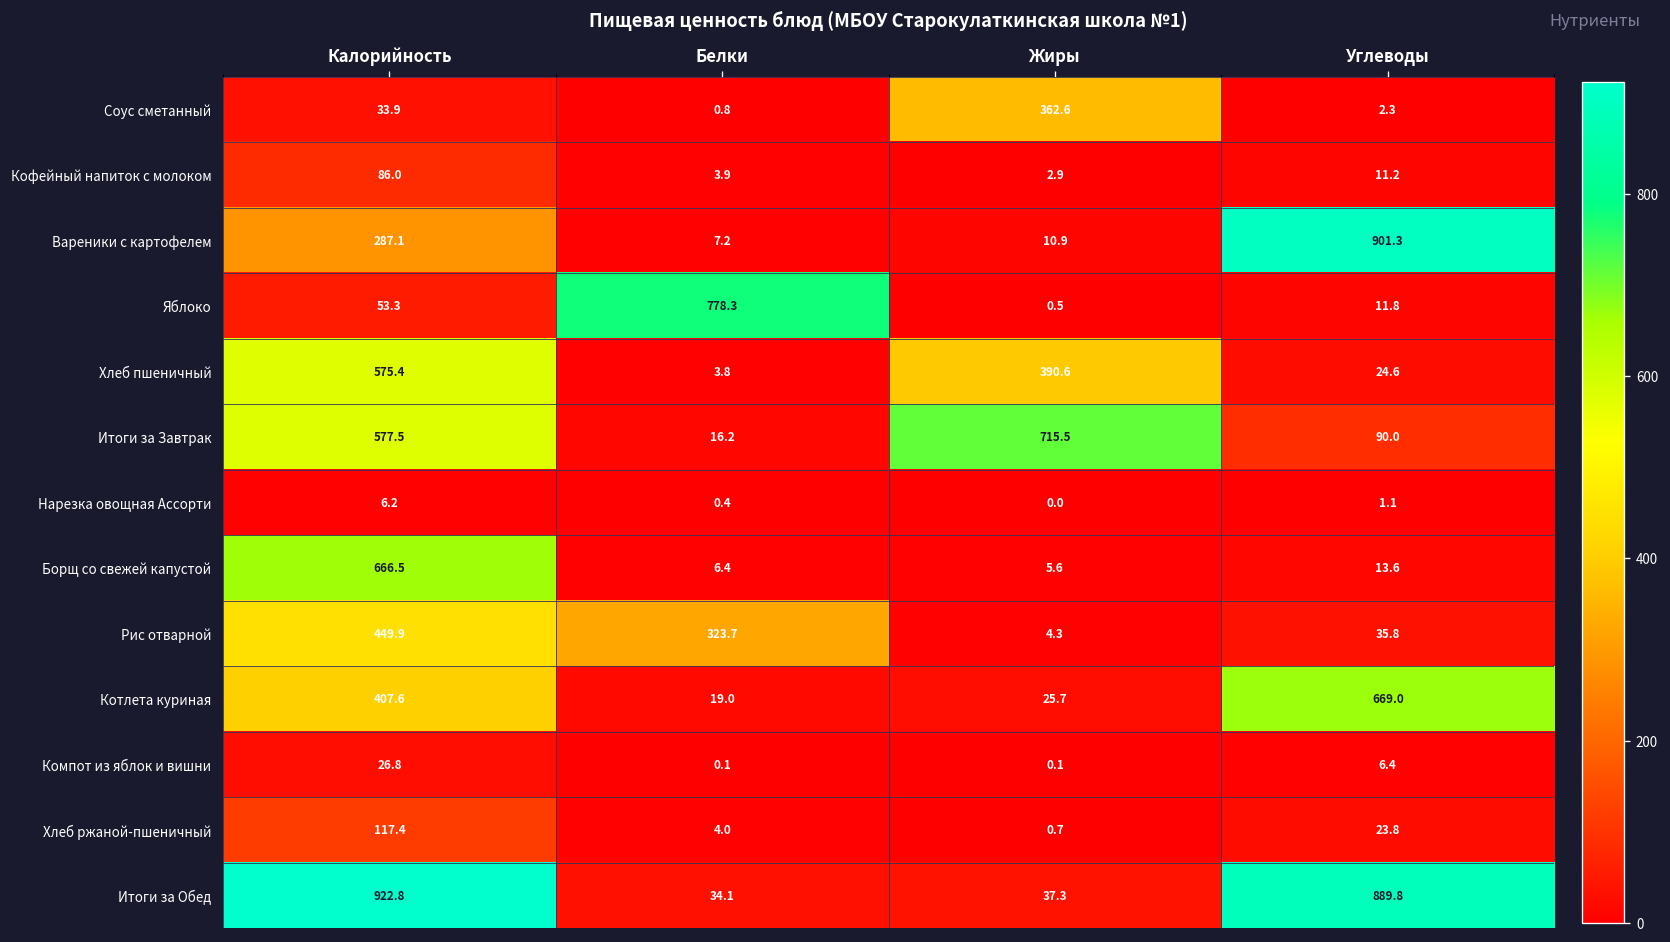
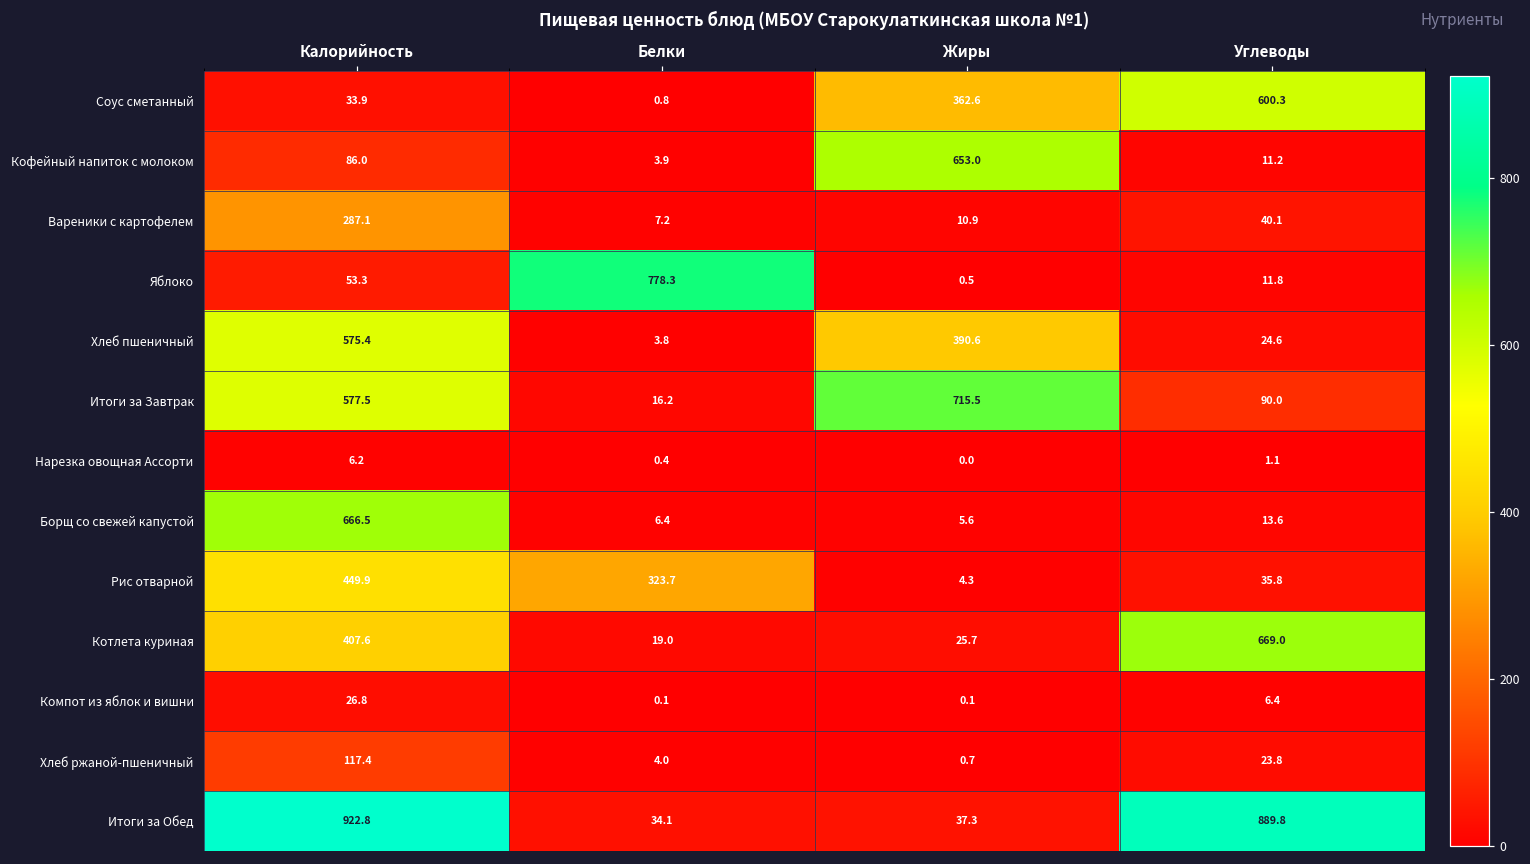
  {
    "Соус сметанный": {
      "Калорийность": 33.9,
      "Белки": 0.8,
      "Жиры": 362.6,
-     "Углеводы": 2.3
+     "Углеводы": 600.3
    },
    "Кофейный напиток с молоком": {
      "Калорийность": 86.0,
      "Белки": 3.9,
-     "Жиры": 2.9,
+     "Жиры": 653.0,
      "Углеводы": 11.2
    },
    "Вареники с картофелем": {
      "Калорийность": 287.1,
      "Белки": 7.2,
      "Жиры": 10.9,
-     "Углеводы": 901.3
+     "Углеводы": 40.1
    },
    "Яблоко": {
      "Калорийность": 53.3,
      "Белки": 778.3,
      "Жиры": 0.5,
      "Углеводы": 11.8
    },
    "Хлеб пшеничный": {
      "Калорийность": 575.4,
      "Белки": 3.8,
      "Жиры": 390.6,
      "Углеводы": 24.6
    },
    "Итоги за Завтрак": {
      "Калорийность": 577.5,
      "Белки": 16.2,
      "Жиры": 715.5,
      "Углеводы": 90.0
    },
    "Нарезка овощная Ассорти": {
      "Калорийность": 6.2,
      "Белки": 0.4,
      "Жиры": 0.0,
      "Углеводы": 1.1
    },
    "Борщ со свежей капустой": {
      "Калорийность": 666.5,
      "Белки": 6.4,
      "Жиры": 5.6,
      "Углеводы": 13.6
    },
    "Рис отварной": {
      "Калорийность": 449.9,
      "Белки": 323.7,
      "Жиры": 4.3,
      "Углеводы": 35.8
    },
    "Котлета куриная": {
      "Калорийность": 407.6,
      "Белки": 19.0,
      "Жиры": 25.7,
      "Углеводы": 669.0
    },
    "Компот из яблок и вишни": {
      "Калорийность": 26.8,
      "Белки": 0.1,
      "Жиры": 0.1,
      "Углеводы": 6.4
    },
    "Хлеб ржаной-пшеничный": {
      "Калорийность": 117.4,
      "Белки": 4.0,
      "Жиры": 0.7,
      "Углеводы": 23.8
    },
    "Итоги за Обед": {
      "Калорийность": 922.8,
      "Белки": 34.1,
      "Жиры": 37.3,
      "Углеводы": 889.8
    }
  }
